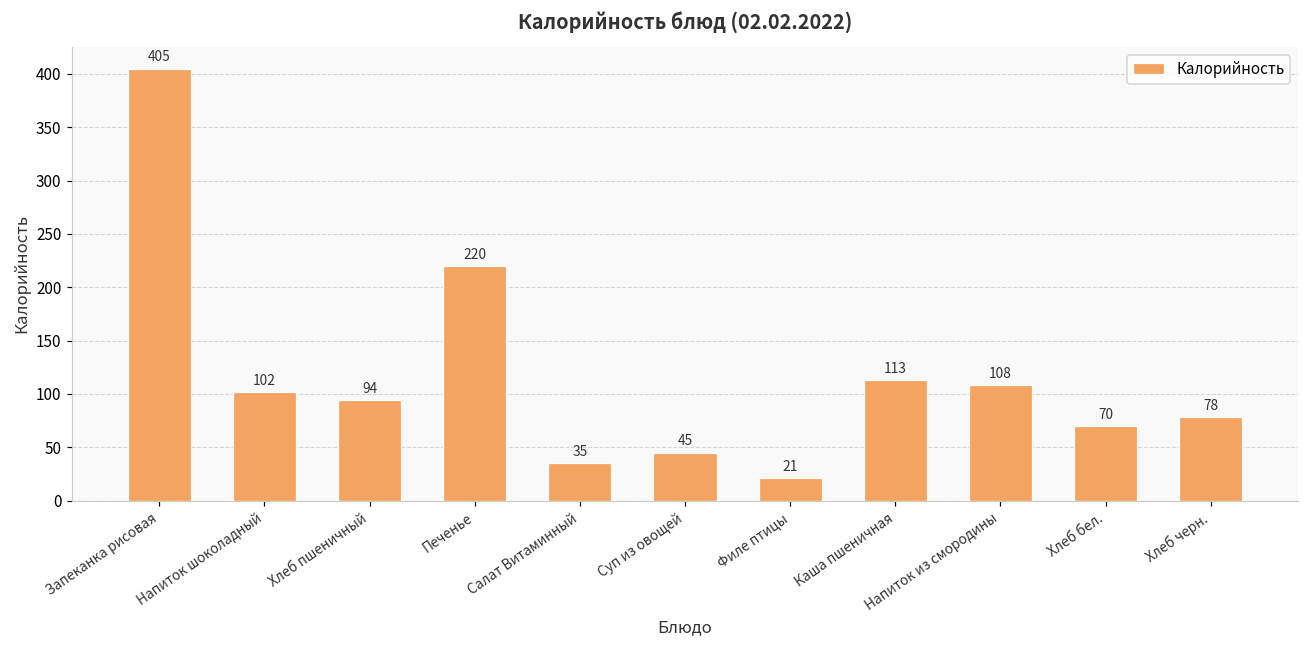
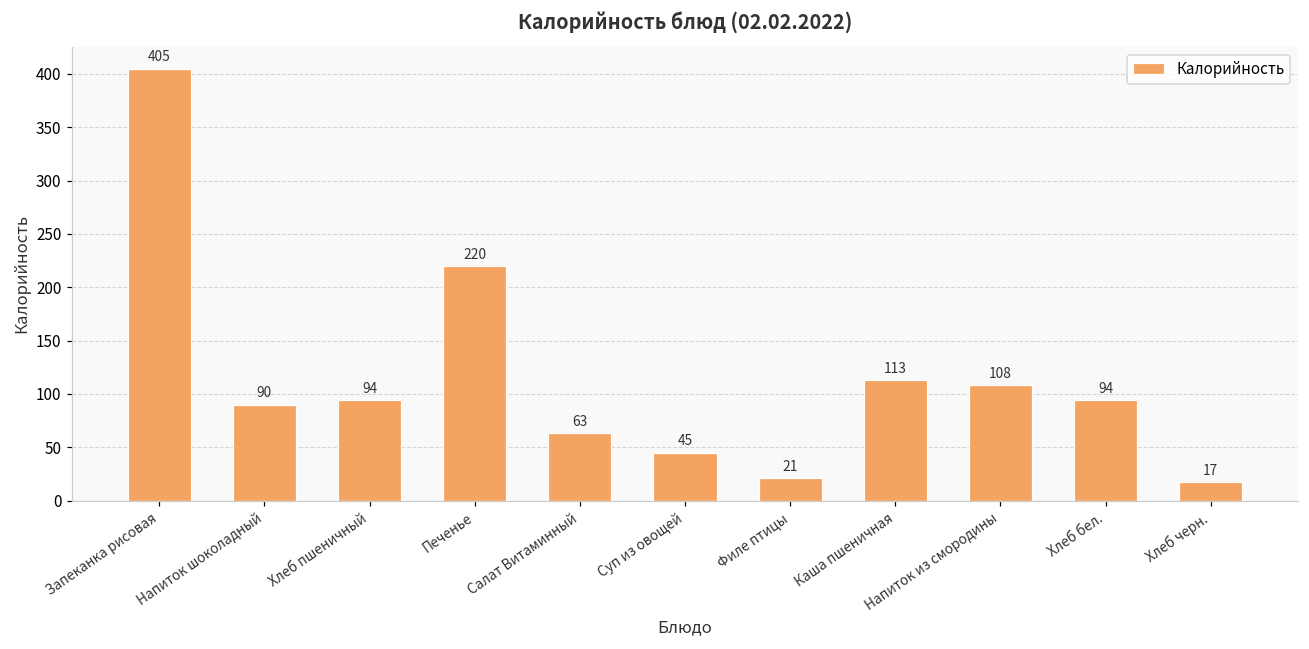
  {
    "Запеканка рисовая": 405,
-   "Напиток шоколадный": 102,
+   "Напиток шоколадный": 90,
    "Хлеб пшеничный": 94,
    "Печенье": 220,
-   "Салат Витаминный": 35,
+   "Салат Витаминный": 63,
    "Суп из овощей": 45,
    "Филе птицы": 21,
    "Каша пшеничная": 113,
    "Напиток из смородины": 108,
-   "Хлеб бел.": 70,
-   "Хлеб черн.": 78
+   "Хлеб бел.": 94,
+   "Хлеб черн.": 17
  }
